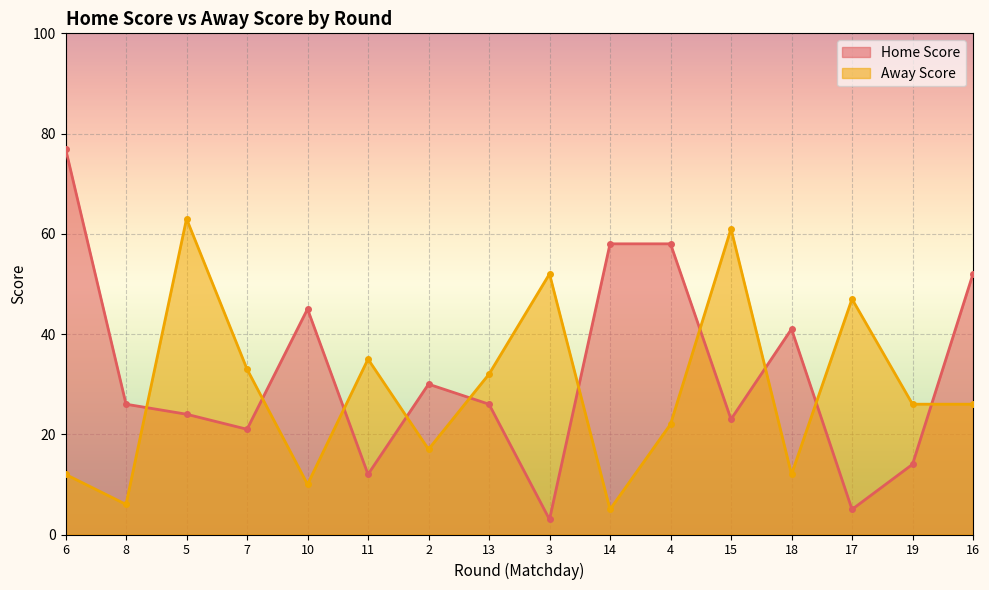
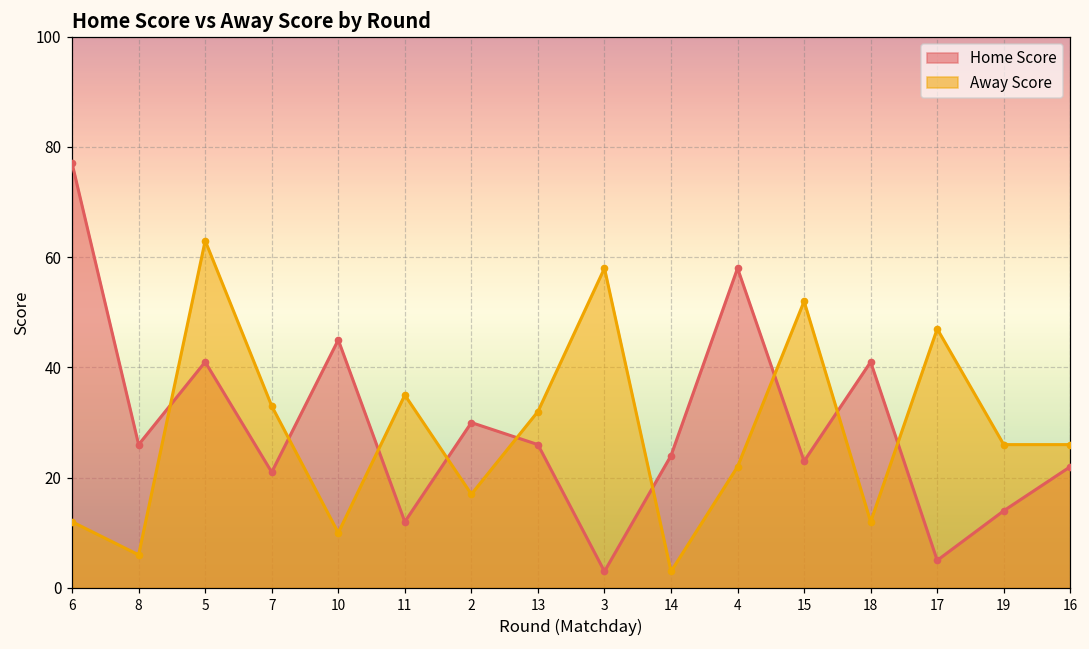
  {
    "Home Score": {
      "6": 77,
      "8": 26,
-     "5": 24,
+     "5": 41,
      "7": 21,
      "10": 45,
      "11": 12,
      "2": 30,
      "13": 26,
      "3": 3,
-     "14": 58,
+     "14": 24,
      "4": 58,
      "15": 23,
      "18": 41,
      "17": 5,
      "19": 14,
-     "16": 52
+     "16": 22
    },
    "Away Score": {
      "6": 12,
      "8": 6,
      "5": 63,
      "7": 33,
      "10": 10,
      "11": 35,
      "2": 17,
      "13": 32,
-     "3": 52,
-     "14": 5,
+     "3": 58,
+     "14": 3,
      "4": 22,
-     "15": 61,
+     "15": 52,
      "18": 12,
      "17": 47,
      "19": 26,
      "16": 26
    }
  }
